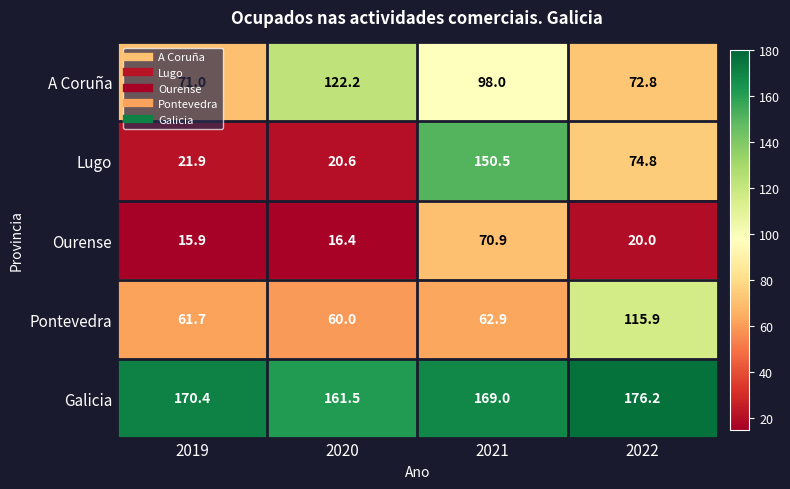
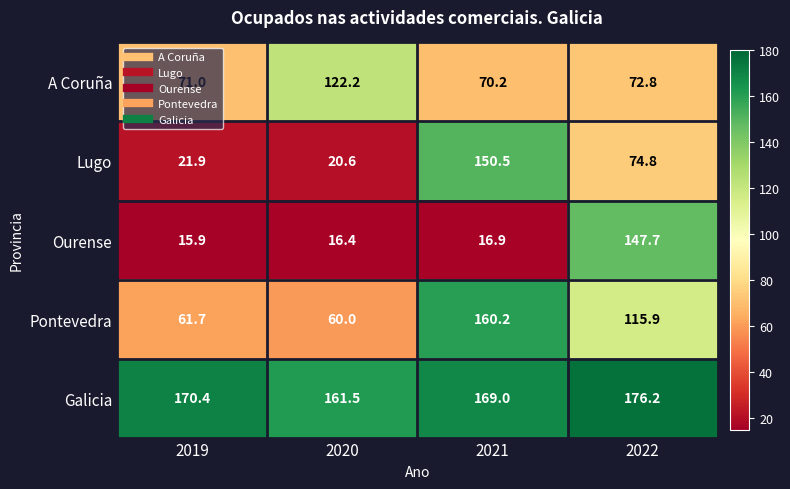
  {
    "A Coruña": {
      "2020": 122.2,
-     "2021": 98.0,
+     "2021": 70.2,
      "2022": 72.8
    },
    "Lugo": {
      "2019": 21.9,
      "2020": 20.6,
      "2021": 150.5,
      "2022": 74.8
    },
    "Ourense": {
      "2019": 15.9,
      "2020": 16.4,
-     "2021": 70.9,
-     "2022": 20.0
+     "2021": 16.9,
+     "2022": 147.7
    },
    "Pontevedra": {
      "2019": 61.7,
      "2020": 60.0,
-     "2021": 62.9,
+     "2021": 160.2,
      "2022": 115.9
    },
    "Galicia": {
      "2019": 170.4,
      "2020": 161.5,
      "2021": 169.0,
      "2022": 176.2
    }
  }
